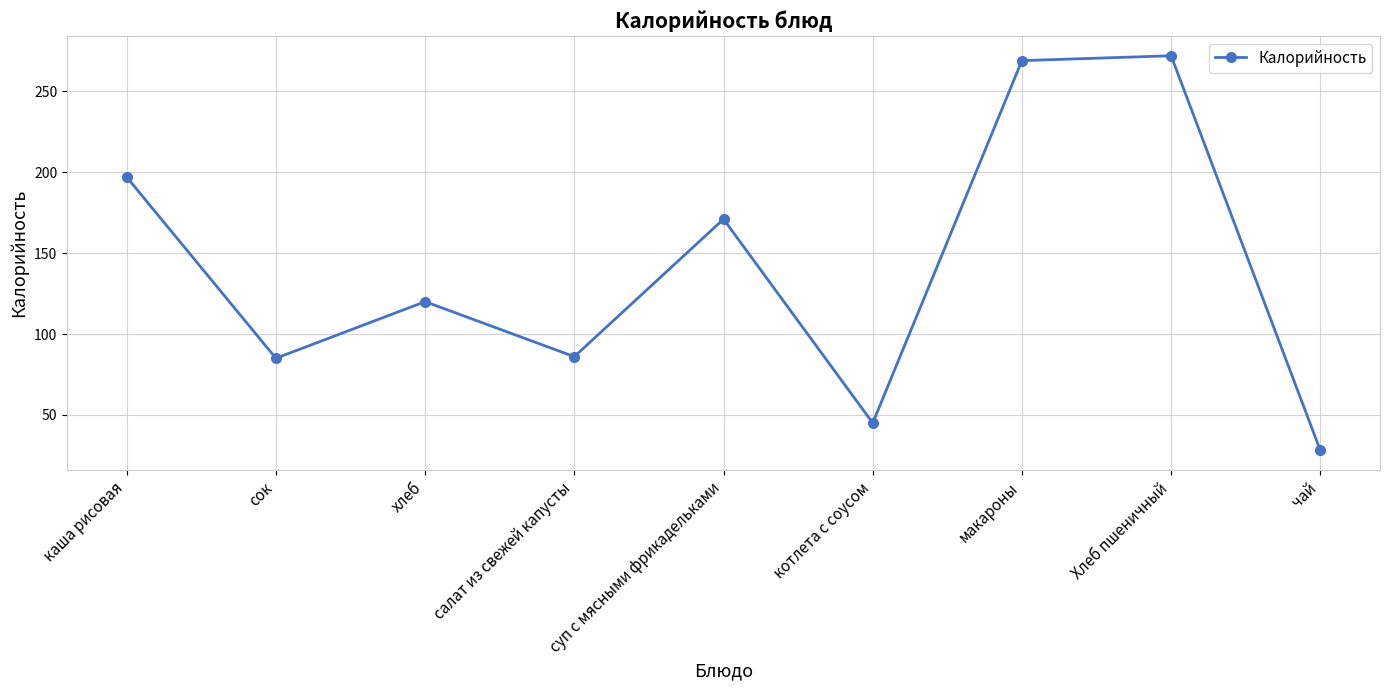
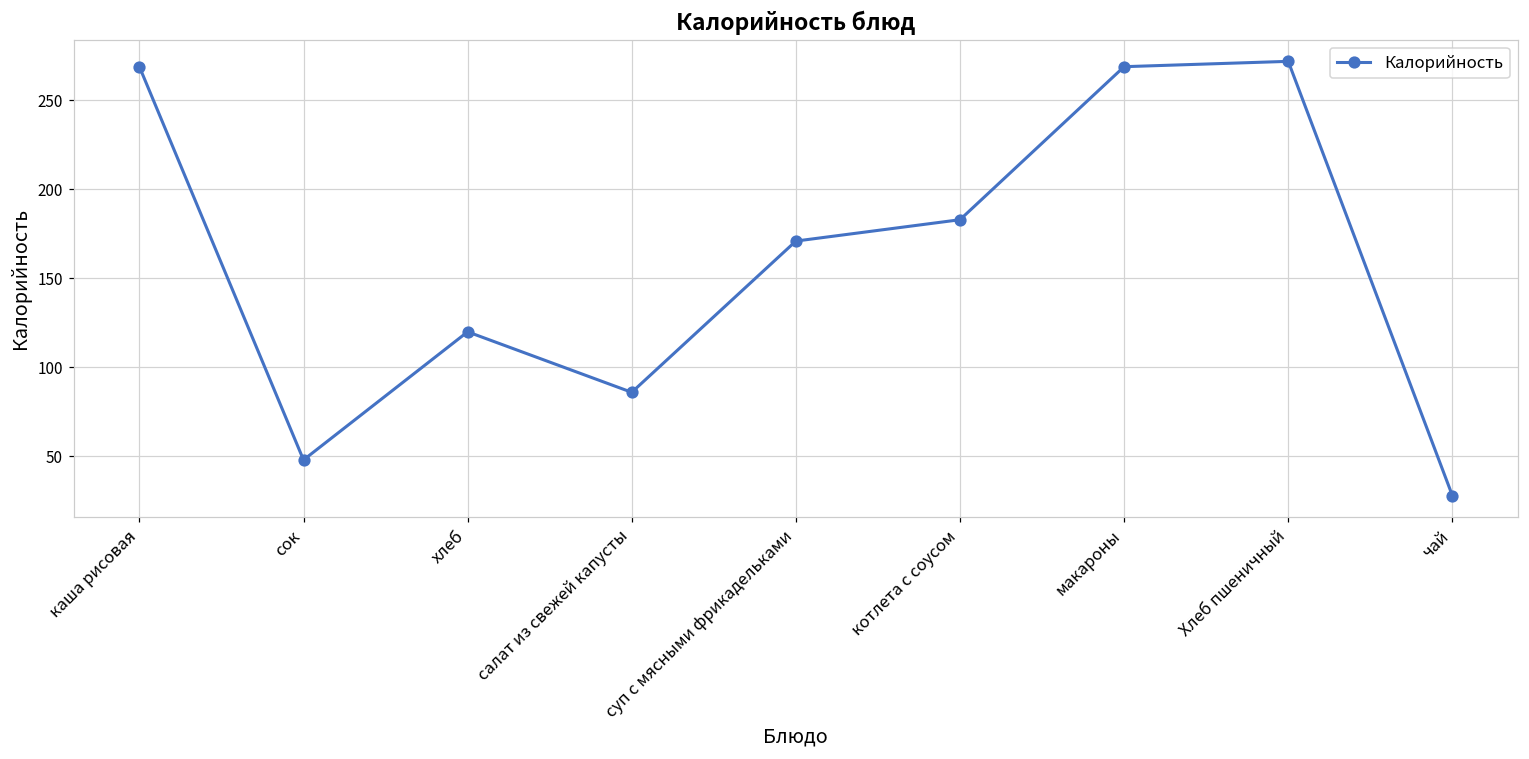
  {
-   "каша рисовая": 197,
-   "сок": 85,
+   "каша рисовая": 269,
+   "сок": 48,
    "хлеб": 120,
    "салат из свежей капусты": 86,
    "суп с мясными фрикадельками": 171,
-   "котлета с соусом": 45,
+   "котлета с соусом": 183,
    "макароны": 269,
    "Хлеб пшеничный": 272,
    "чай": 28
  }
